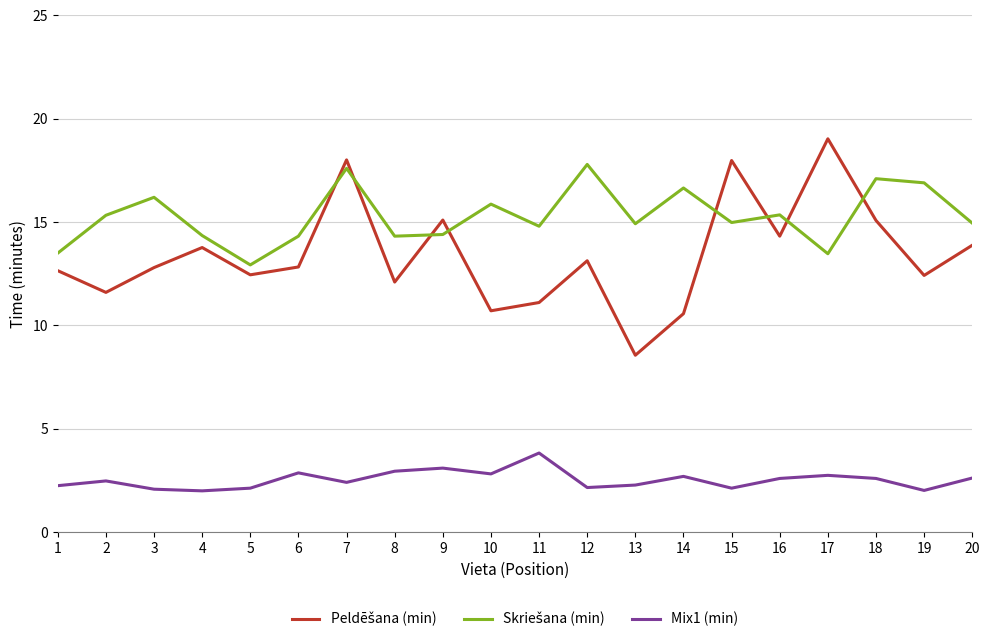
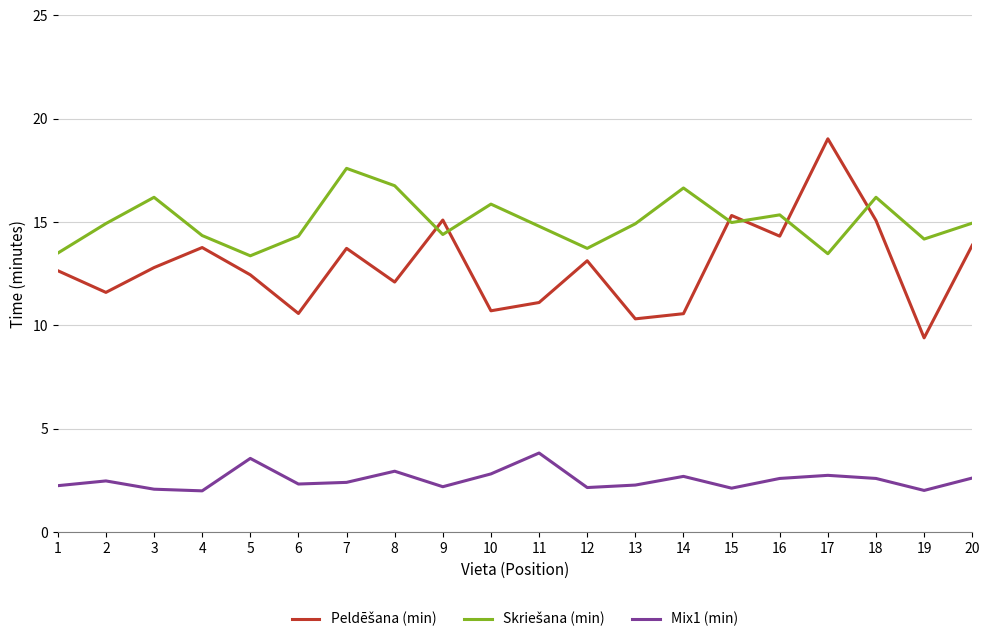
  {
    "Peldēšana (min)": {
      "1": 12.7,
      "2": 11.6,
      "3": 12.8,
      "4": 13.8,
      "5": 12.5,
-     "6": 12.8,
-     "7": 18.0,
+     "6": 10.6,
+     "7": 13.7,
      "8": 12.1,
      "9": 15.1,
      "10": 10.7,
      "11": 11.1,
      "12": 13.1,
-     "13": 8.6,
+     "13": 10.3,
      "14": 10.6,
-     "15": 18.0,
+     "15": 15.3,
      "16": 14.3,
      "17": 19.0,
      "18": 15.1,
-     "19": 12.4,
+     "19": 9.4,
      "20": 13.9
    },
    "Skriešana (min)": {
      "1": 13.5,
-     "2": 15.3,
+     "2": 14.9,
      "3": 16.2,
      "4": 14.4,
-     "5": 12.9,
+     "5": 13.4,
      "6": 14.3,
      "7": 17.6,
-     "8": 14.3,
+     "8": 16.8,
      "9": 14.4,
      "10": 15.9,
      "11": 14.8,
-     "12": 17.8,
+     "12": 13.7,
      "13": 14.9,
      "14": 16.7,
      "15": 15.0,
      "16": 15.4,
      "17": 13.5,
-     "18": 17.1,
-     "19": 16.9,
+     "18": 16.2,
+     "19": 14.2,
      "20": 15.0
    },
    "Mix1 (min)": {
      "1": 2.3,
      "2": 2.5,
      "3": 2.1,
      "4": 2.0,
-     "5": 2.1,
-     "6": 2.9,
+     "5": 3.6,
+     "6": 2.3,
      "7": 2.4,
      "8": 3.0,
-     "9": 3.1,
+     "9": 2.2,
      "10": 2.8,
      "11": 3.8,
      "12": 2.2,
      "13": 2.3,
      "14": 2.7,
      "15": 2.1,
      "16": 2.6,
      "17": 2.8,
      "18": 2.6,
      "19": 2.0,
      "20": 2.6
    }
  }
